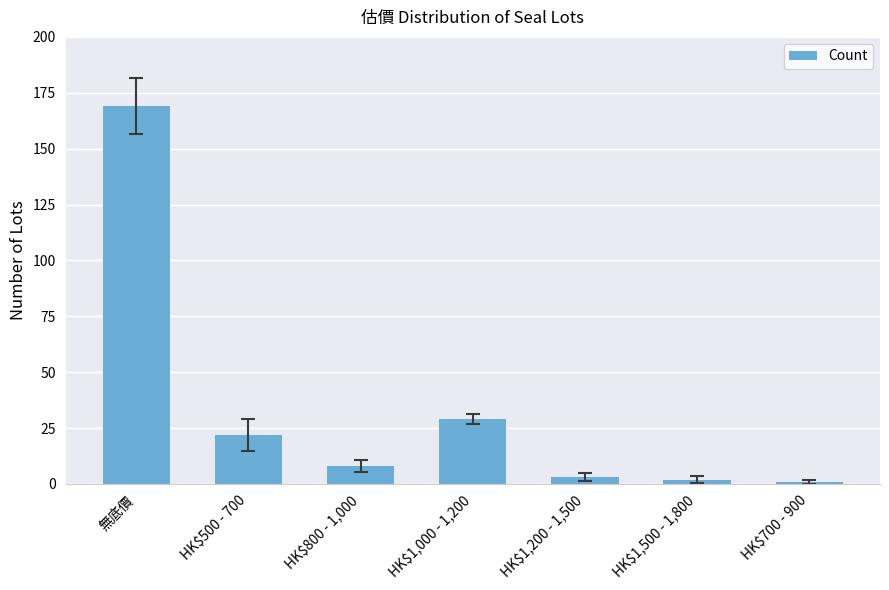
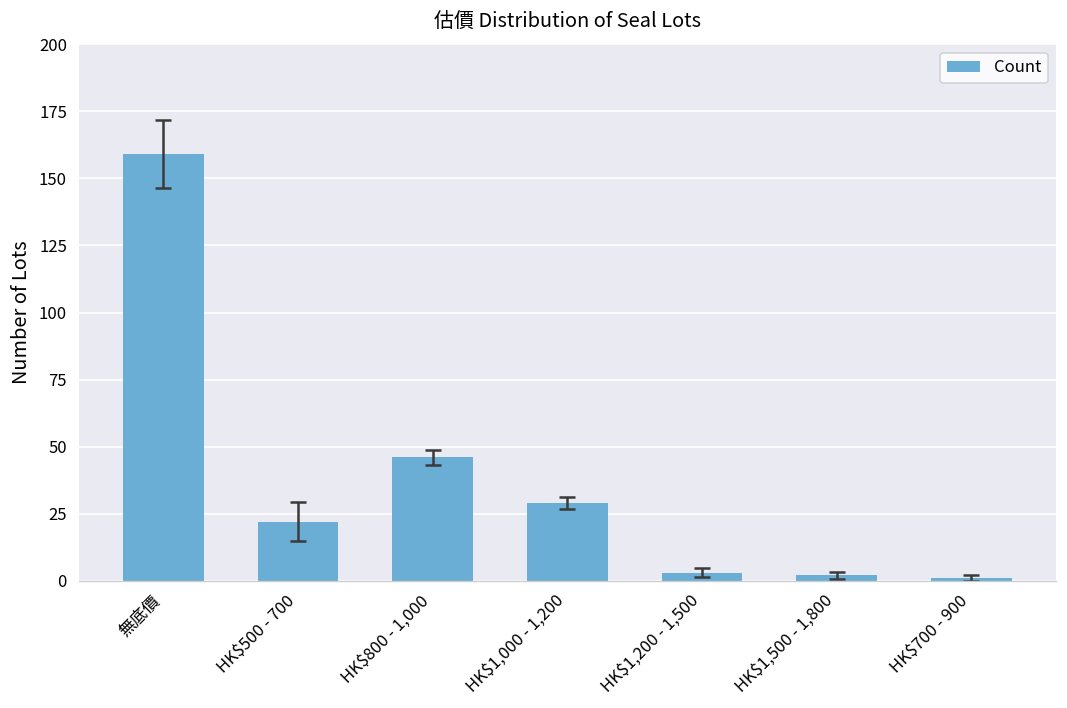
  {
    "Count": {
-     "無底價": 169,
+     "無底價": 159,
      "HK$500 - 700": 22,
-     "HK$800 - 1,000": 8,
+     "HK$800 - 1,000": 46,
      "HK$1,000 - 1,200": 29,
      "HK$1,200 - 1,500": 3,
      "HK$1,500 - 1,800": 2
    }
  }
